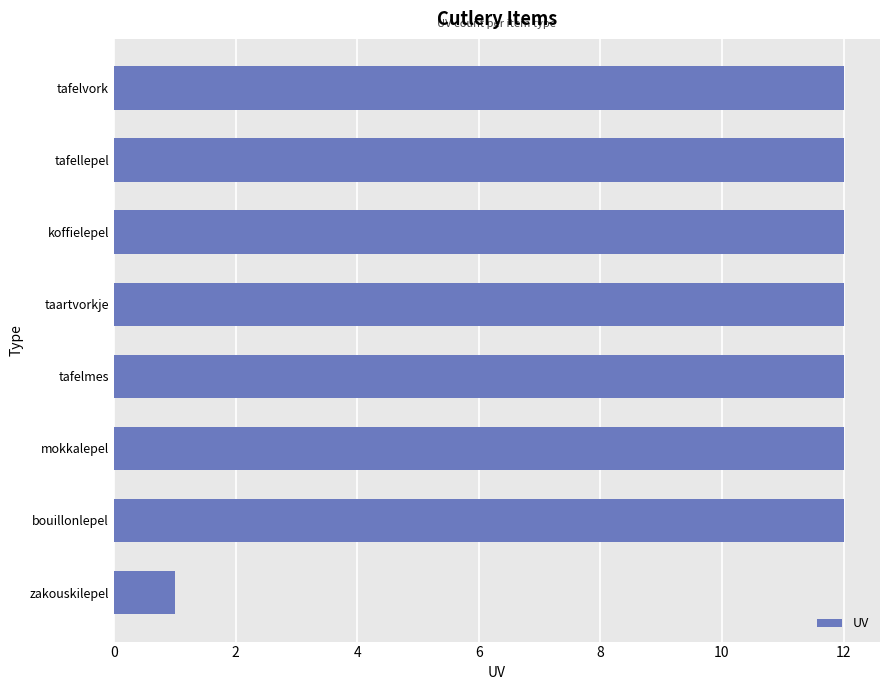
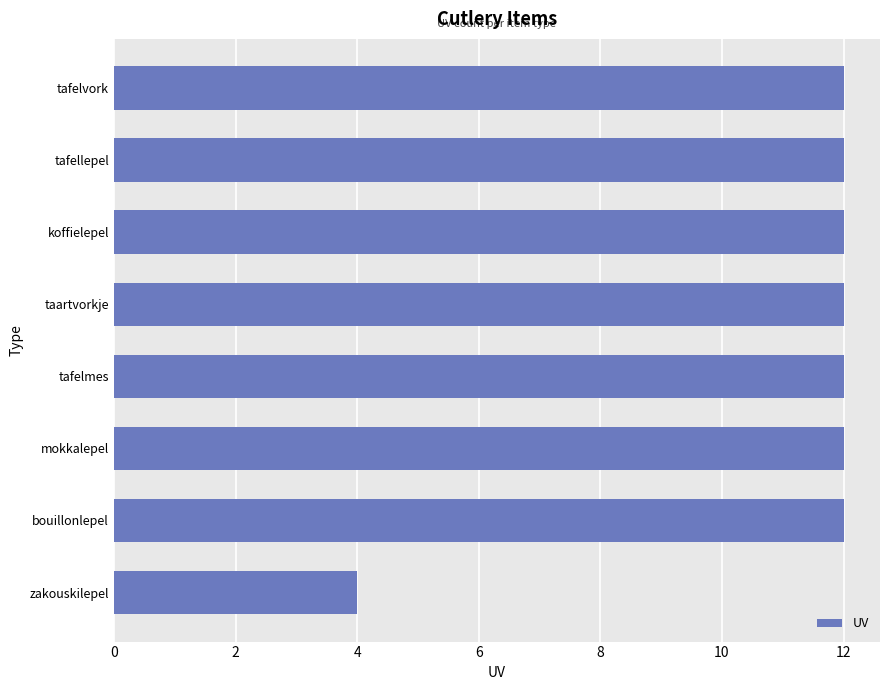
  {
    "tafelvork": 12,
    "tafellepel": 12,
    "koffielepel": 12,
    "taartvorkje": 12,
    "tafelmes": 12,
    "mokkalepel": 12,
    "bouillonlepel": 12,
-   "zakouskilepel": 1
+   "zakouskilepel": 4
  }
